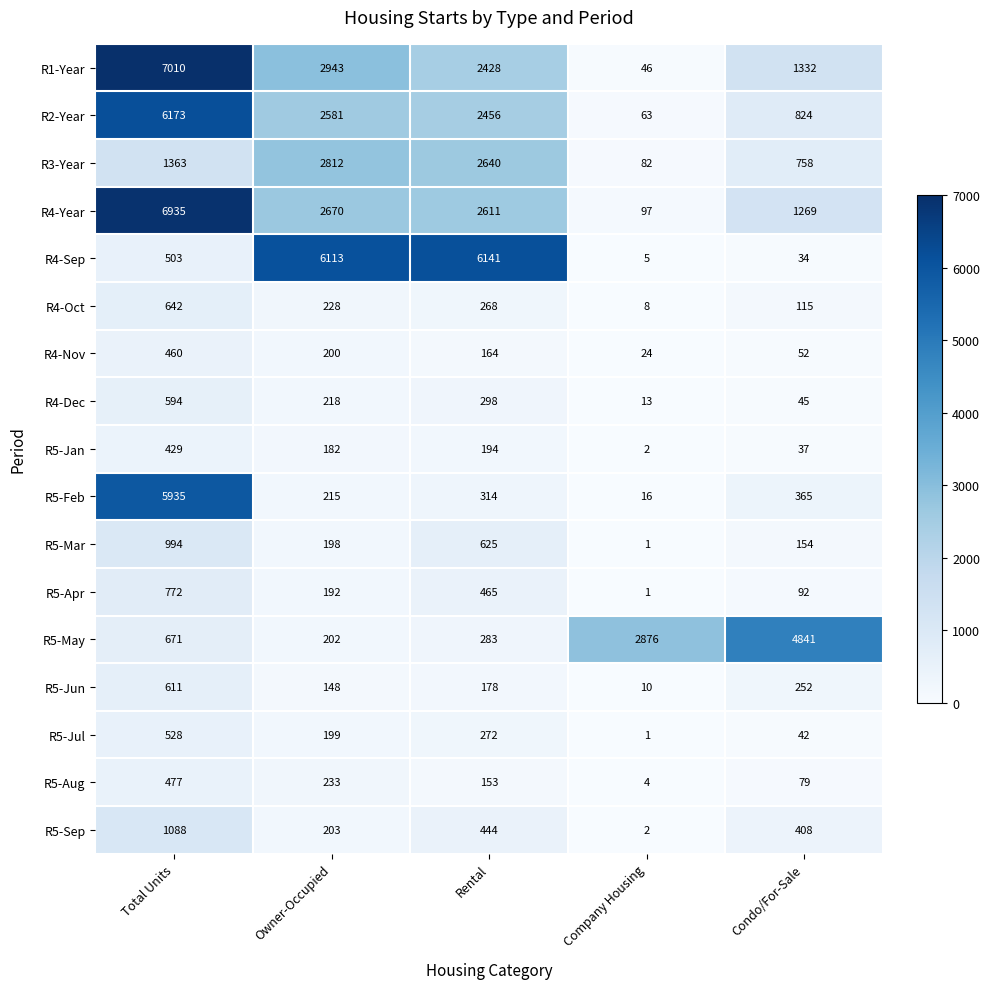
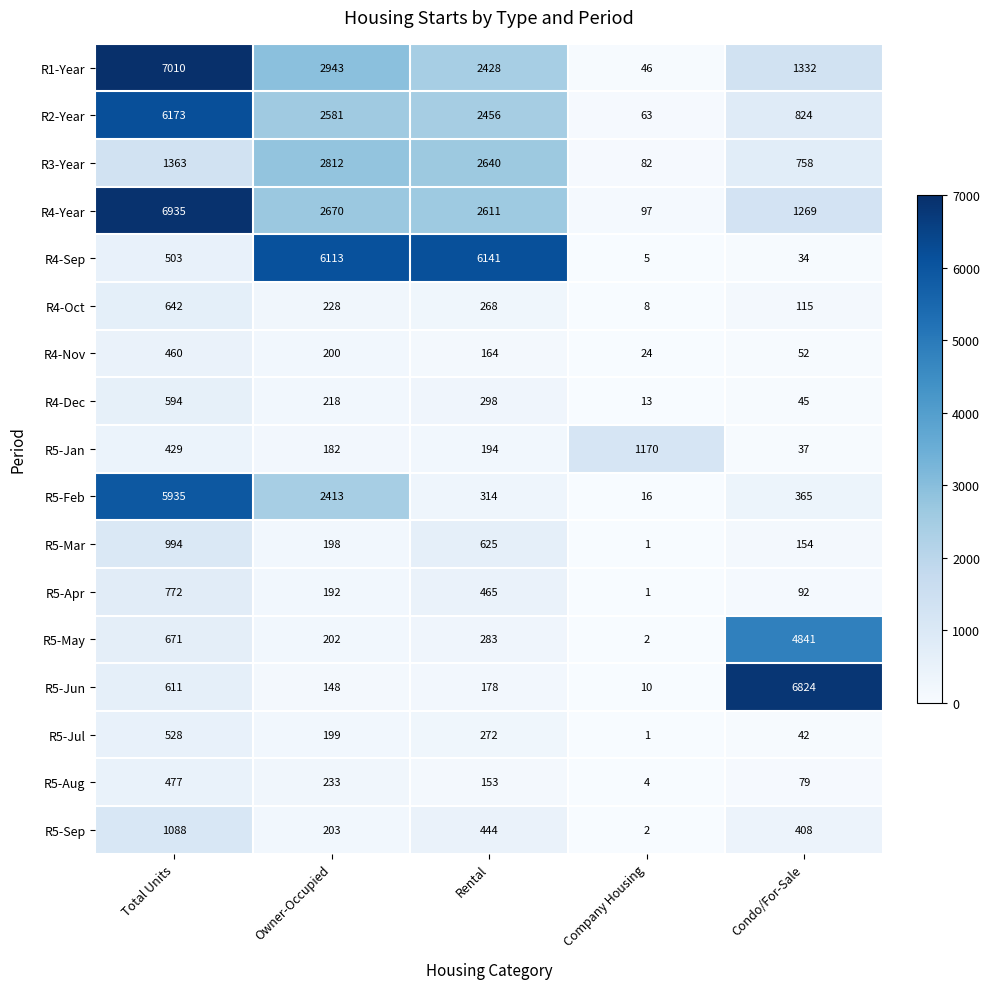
  {
    "R1-Year": {
      "Total Units": 7010,
      "Owner-Occupied": 2943,
      "Rental": 2428,
      "Company Housing": 46,
      "Condo/For-Sale": 1332
    },
    "R2-Year": {
      "Total Units": 6173,
      "Owner-Occupied": 2581,
      "Rental": 2456,
      "Company Housing": 63,
      "Condo/For-Sale": 824
    },
    "R3-Year": {
      "Total Units": 1363,
      "Owner-Occupied": 2812,
      "Rental": 2640,
      "Company Housing": 82,
      "Condo/For-Sale": 758
    },
    "R4-Year": {
      "Total Units": 6935,
      "Owner-Occupied": 2670,
      "Rental": 2611,
      "Company Housing": 97,
      "Condo/For-Sale": 1269
    },
    "R4-Sep": {
      "Total Units": 503,
      "Owner-Occupied": 6113,
      "Rental": 6141,
      "Company Housing": 5,
      "Condo/For-Sale": 34
    },
    "R4-Oct": {
      "Total Units": 642,
      "Owner-Occupied": 228,
      "Rental": 268,
      "Company Housing": 8,
      "Condo/For-Sale": 115
    },
    "R4-Nov": {
      "Total Units": 460,
      "Owner-Occupied": 200,
      "Rental": 164,
      "Company Housing": 24,
      "Condo/For-Sale": 52
    },
    "R4-Dec": {
      "Total Units": 594,
      "Owner-Occupied": 218,
      "Rental": 298,
      "Company Housing": 13,
      "Condo/For-Sale": 45
    },
    "R5-Jan": {
      "Total Units": 429,
      "Owner-Occupied": 182,
      "Rental": 194,
-     "Company Housing": 2,
+     "Company Housing": 1170,
      "Condo/For-Sale": 37
    },
    "R5-Feb": {
      "Total Units": 5935,
-     "Owner-Occupied": 215,
+     "Owner-Occupied": 2413,
      "Rental": 314,
      "Company Housing": 16,
      "Condo/For-Sale": 365
    },
    "R5-Mar": {
      "Total Units": 994,
      "Owner-Occupied": 198,
      "Rental": 625,
      "Company Housing": 1,
      "Condo/For-Sale": 154
    },
    "R5-Apr": {
      "Total Units": 772,
      "Owner-Occupied": 192,
      "Rental": 465,
      "Company Housing": 1,
      "Condo/For-Sale": 92
    },
    "R5-May": {
      "Total Units": 671,
      "Owner-Occupied": 202,
      "Rental": 283,
-     "Company Housing": 2876,
+     "Company Housing": 2,
      "Condo/For-Sale": 4841
    },
    "R5-Jun": {
      "Total Units": 611,
      "Owner-Occupied": 148,
      "Rental": 178,
      "Company Housing": 10,
-     "Condo/For-Sale": 252
+     "Condo/For-Sale": 6824
    },
    "R5-Jul": {
      "Total Units": 528,
      "Owner-Occupied": 199,
      "Rental": 272,
      "Company Housing": 1,
      "Condo/For-Sale": 42
    },
    "R5-Aug": {
      "Total Units": 477,
      "Owner-Occupied": 233,
      "Rental": 153,
      "Company Housing": 4,
      "Condo/For-Sale": 79
    },
    "R5-Sep": {
      "Total Units": 1088,
      "Owner-Occupied": 203,
      "Rental": 444,
      "Company Housing": 2,
      "Condo/For-Sale": 408
    }
  }
